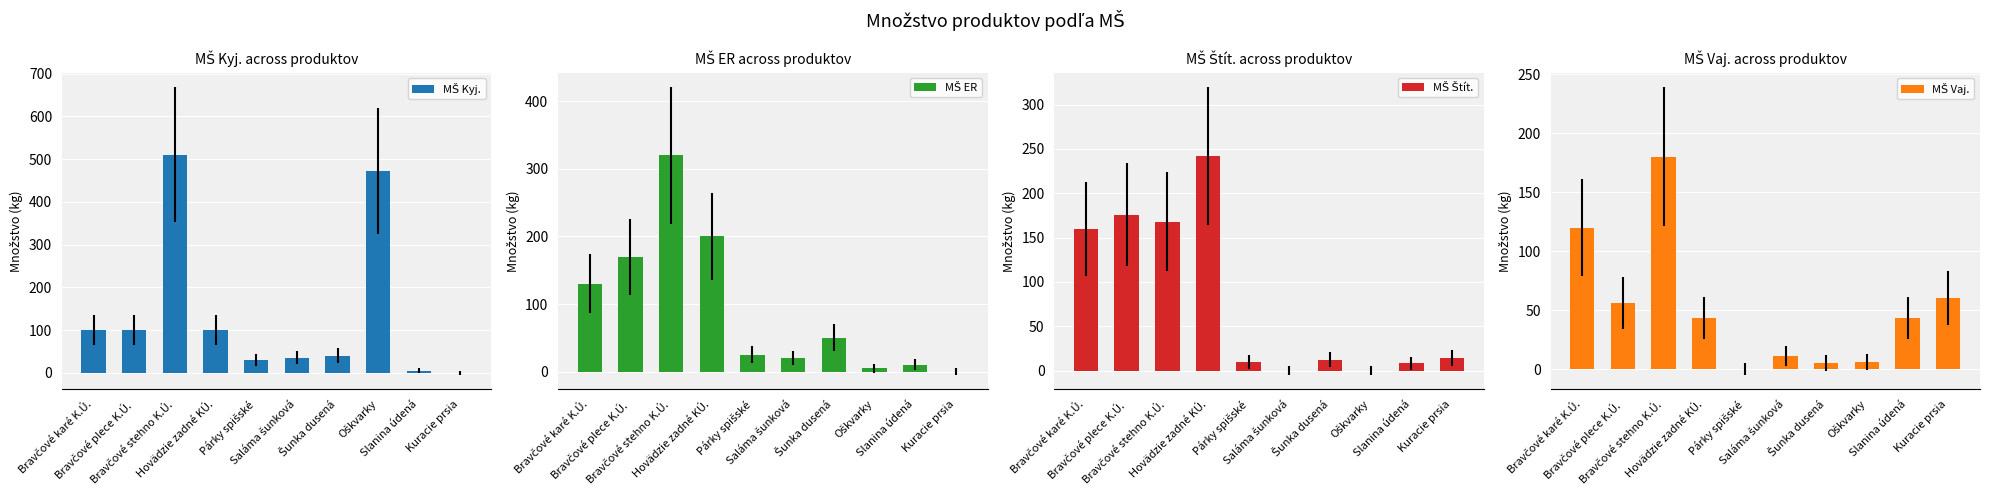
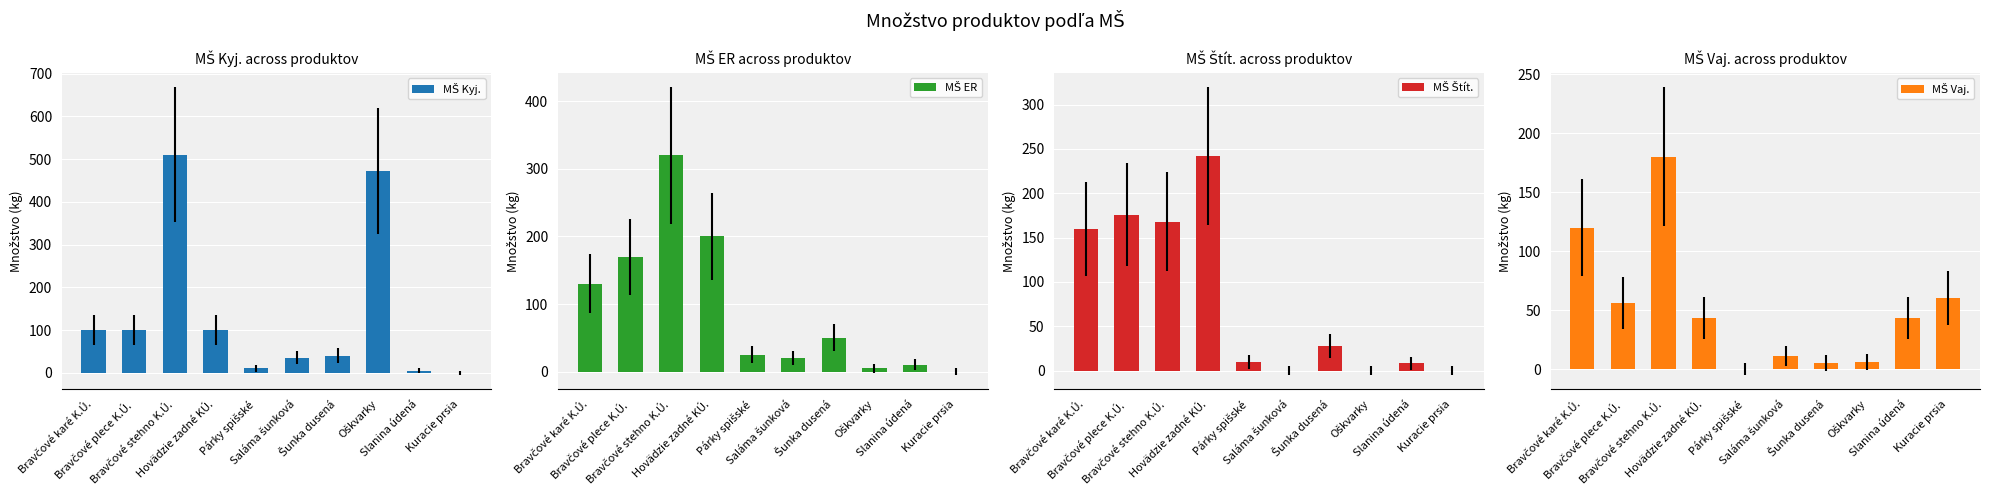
  {
    "MŠ Kyj. across produktov": {
      "Bravčové karé K.Ú.": 100,
      "Bravčové plece K.Ú.": 100,
      "Bravčové stehno K.Ú.": 510,
      "Hovädzie zadné KÚ.": 100,
-     "Párky spišské": 30,
+     "Párky spišské": 10,
      "Saláma šunková": 40,
      "Šunka dusená": 40,
      "Oškvarky": 470,
      "Kuracie prsia": 0
    },
    "MŠ ER across produktov": {
      "Bravčové karé K.Ú.": 130,
      "Bravčové plece K.Ú.": 170,
      "Bravčové stehno K.Ú.": 320,
      "Hovädzie zadné KÚ.": 200,
      "Párky spišské": 30,
      "Saláma šunková": 20,
      "Šunka dusená": 50,
      "Oškvarky": 10,
      "Slanina údená": 10,
      "Kuracie prsia": 0
    },
    "MŠ Štít. across produktov": {
      "Bravčové karé K.Ú.": 160,
      "Bravčové plece K.Ú.": 180,
      "Bravčové stehno K.Ú.": 170,
      "Hovädzie zadné KÚ.": 240,
      "Párky spišské": 10,
      "Saláma šunková": 0,
-     "Šunka dusená": 10,
+     "Šunka dusená": 30,
      "Oškvarky": 0,
      "Slanina údená": 10,
-     "Kuracie prsia": 10
+     "Kuracie prsia": 0
    },
    "MŠ Vaj. across produktov": {
      "Bravčové karé K.Ú.": 120,
      "Bravčové plece K.Ú.": 56,
      "Bravčové stehno K.Ú.": 180,
      "Hovädzie zadné KÚ.": 43,
      "Párky spišské": 0,
      "Saláma šunková": 11,
      "Šunka dusená": 5,
      "Oškvarky": 6,
      "Slanina údená": 43,
      "Kuracie prsia": 60
    }
  }
